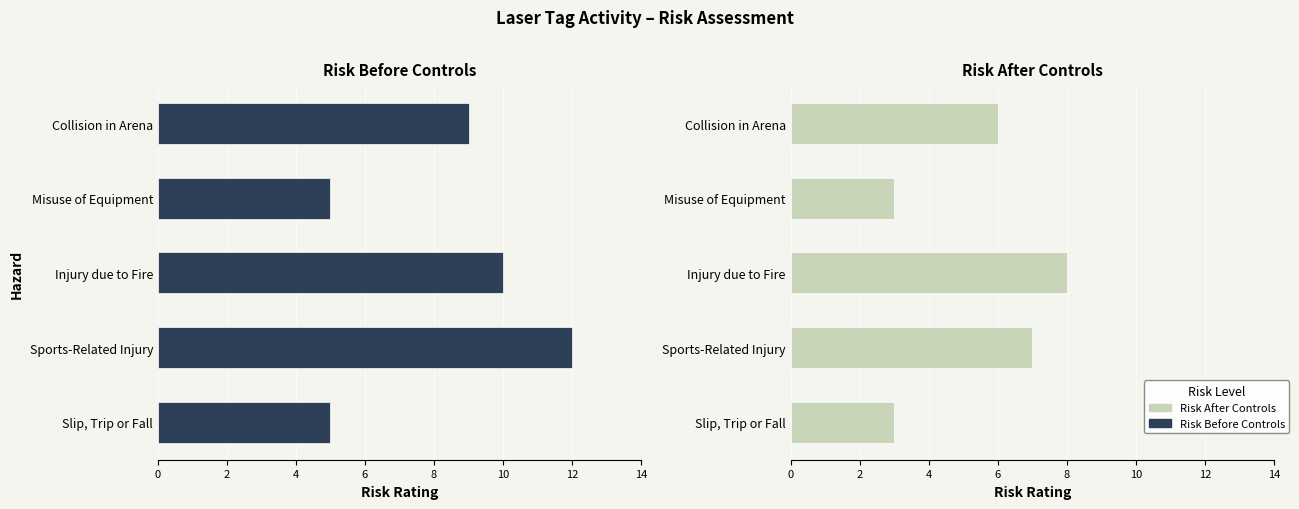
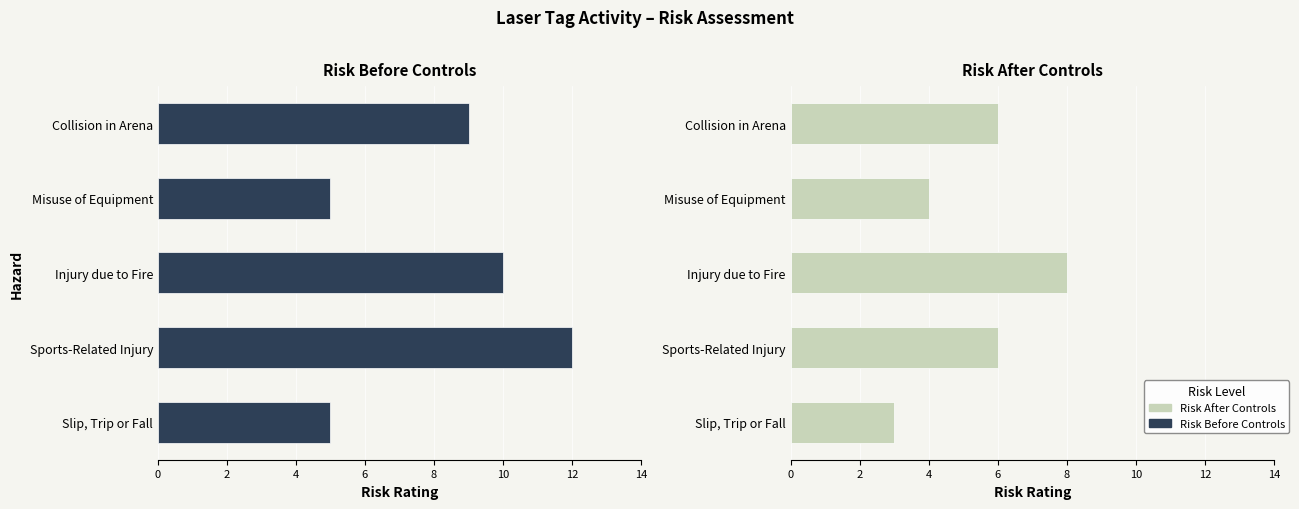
  {
    "Risk Before Controls": {
      "Collision in Arena": 9.0,
      "Misuse of Equipment": 5.0,
      "Injury due to Fire": 10.0,
      "Sports-Related Injury": 12.0,
      "Slip, Trip or Fall": 5.0
    },
    "Risk After Controls": {
      "Collision in Arena": 6,
-     "Misuse of Equipment": 3,
+     "Misuse of Equipment": 4,
      "Injury due to Fire": 8,
-     "Sports-Related Injury": 7,
+     "Sports-Related Injury": 6,
      "Slip, Trip or Fall": 3
    }
  }
